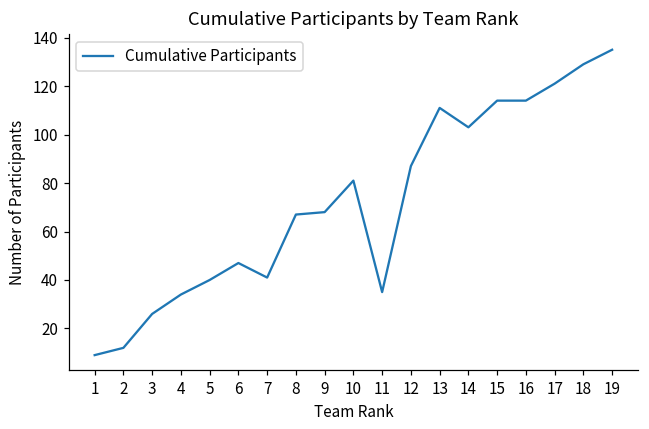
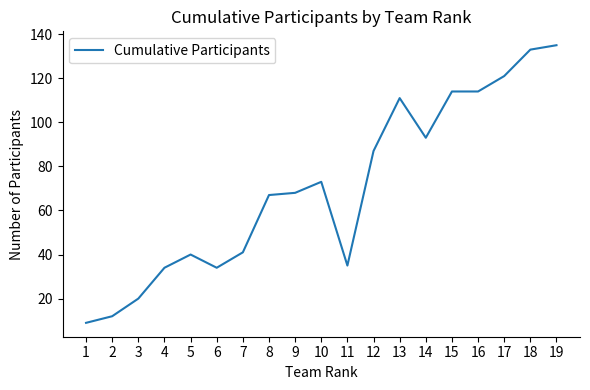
  {
    "1": 9,
    "2": 12,
-   "3": 26,
+   "3": 20,
    "4": 34,
    "5": 40,
-   "6": 47,
+   "6": 34,
    "7": 41,
    "8": 67,
    "9": 68,
-   "10": 81,
+   "10": 73,
    "11": 35,
    "12": 87,
    "13": 111,
-   "14": 103,
+   "14": 93,
    "15": 114,
    "16": 114,
    "17": 121,
-   "18": 129,
+   "18": 133,
    "19": 135
  }
